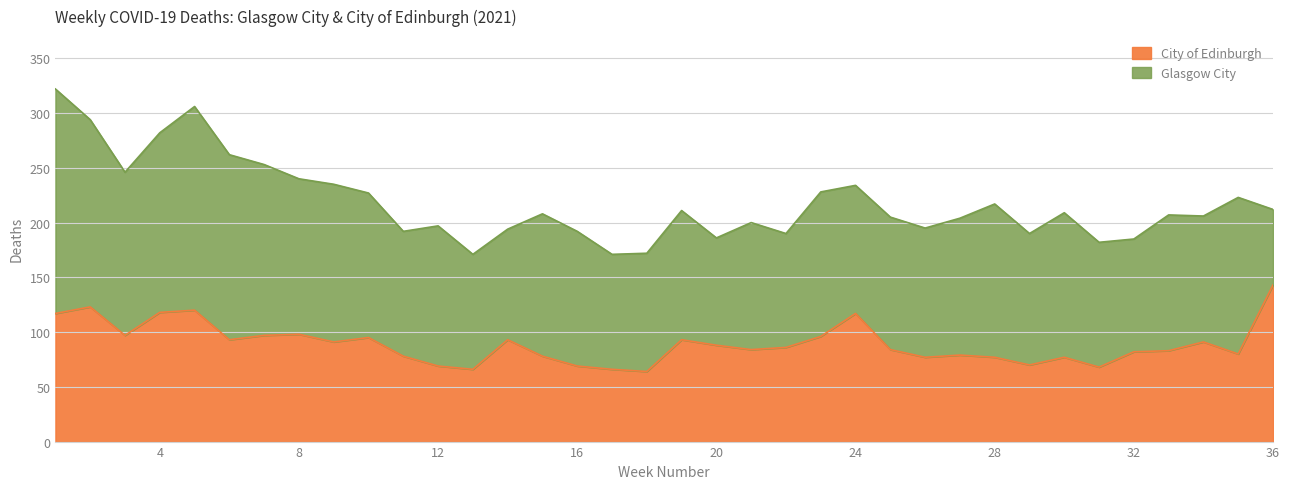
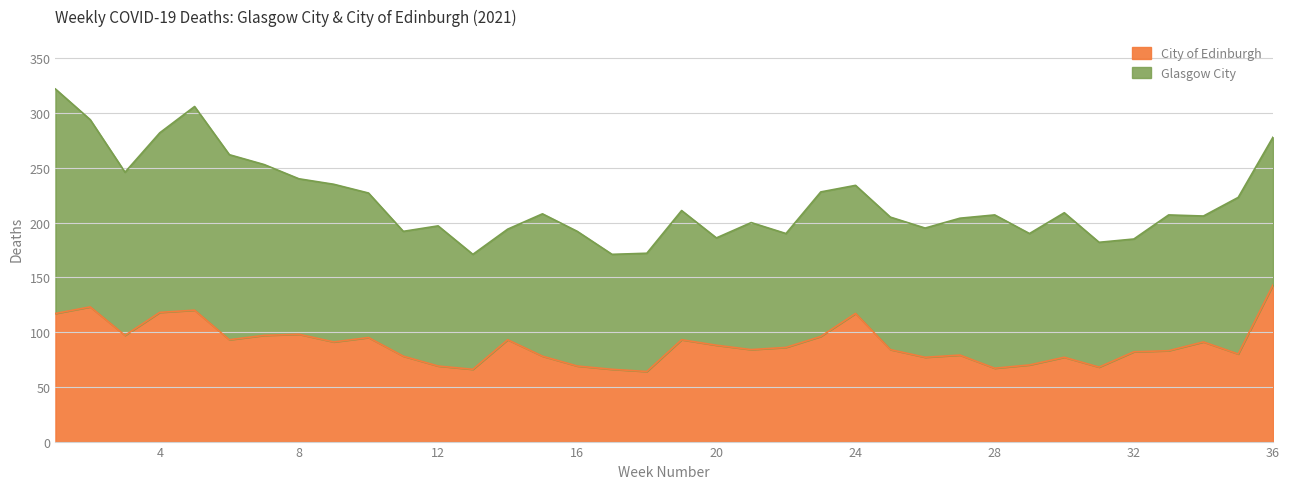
  {
    "City of Edinburgh": {
      "4": 118,
      "8": 98,
      "12": 69,
      "16": 69,
      "20": 88,
      "24": 117,
-     "28": 77,
+     "28": 67,
      "32": 82,
      "36": 143
    },
    "Glasgow City": {
      "4": 164,
      "8": 142,
      "12": 128,
      "16": 123,
      "20": 98,
      "24": 117,
      "28": 140,
      "32": 103,
-     "36": 69
+     "36": 135
    }
  }
